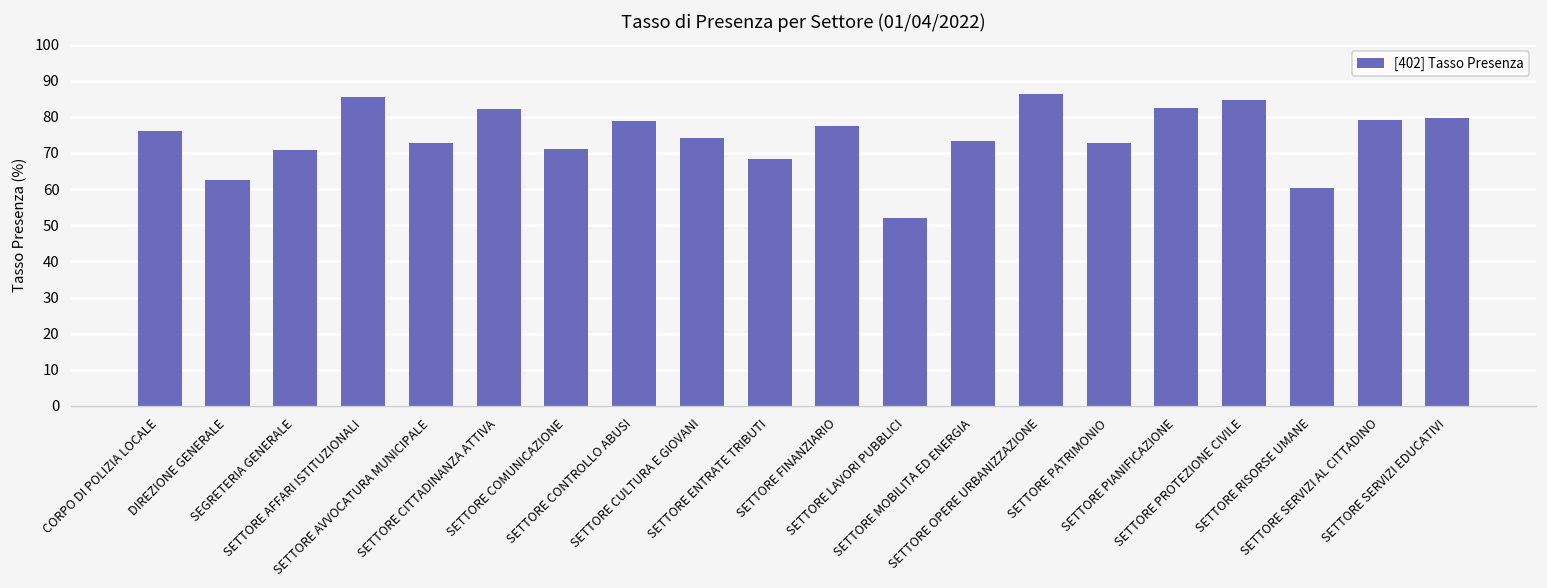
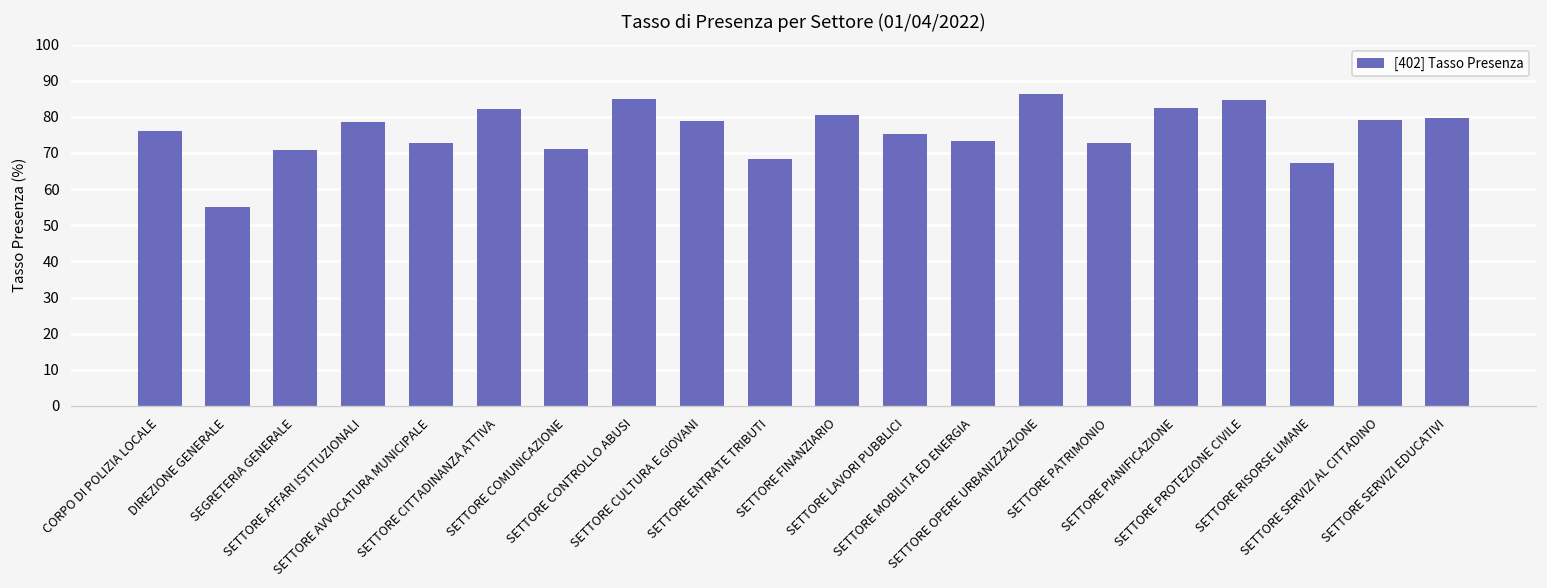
  {
    "CORPO DI POLIZIA LOCALE": 76,
-   "DIREZIONE GENERALE": 62,
+   "DIREZIONE GENERALE": 55,
    "SEGRETERIA GENERALE": 71,
-   "SETTORE AFFARI ISTITUZIONALI": 86,
+   "SETTORE AFFARI ISTITUZIONALI": 79,
    "SETTORE AVVOCATURA MUNICIPALE": 73,
    "SETTORE CITTADINANZA ATTIVA": 82,
    "SETTORE COMUNICAZIONE": 71,
-   "SETTORE CONTROLLO ABUSI": 79,
-   "SETTORE CULTURA E GIOVANI": 74,
+   "SETTORE CONTROLLO ABUSI": 85,
+   "SETTORE CULTURA E GIOVANI": 79,
    "SETTORE ENTRATE TRIBUTI": 68,
-   "SETTORE FINANZIARIO": 77,
-   "SETTORE LAVORI PUBBLICI": 52,
+   "SETTORE FINANZIARIO": 81,
+   "SETTORE LAVORI PUBBLICI": 75,
    "SETTORE MOBILITA ED ENERGIA": 73,
    "SETTORE OPERE URBANIZZAZIONE": 86,
    "SETTORE PATRIMONIO": 73,
    "SETTORE PIANIFICAZIONE": 82,
    "SETTORE PROTEZIONE CIVILE": 85,
-   "SETTORE RISORSE UMANE": 60,
+   "SETTORE RISORSE UMANE": 67,
    "SETTORE SERVIZI AL CITTADINO": 79,
    "SETTORE SERVIZI EDUCATIVI": 80
  }
